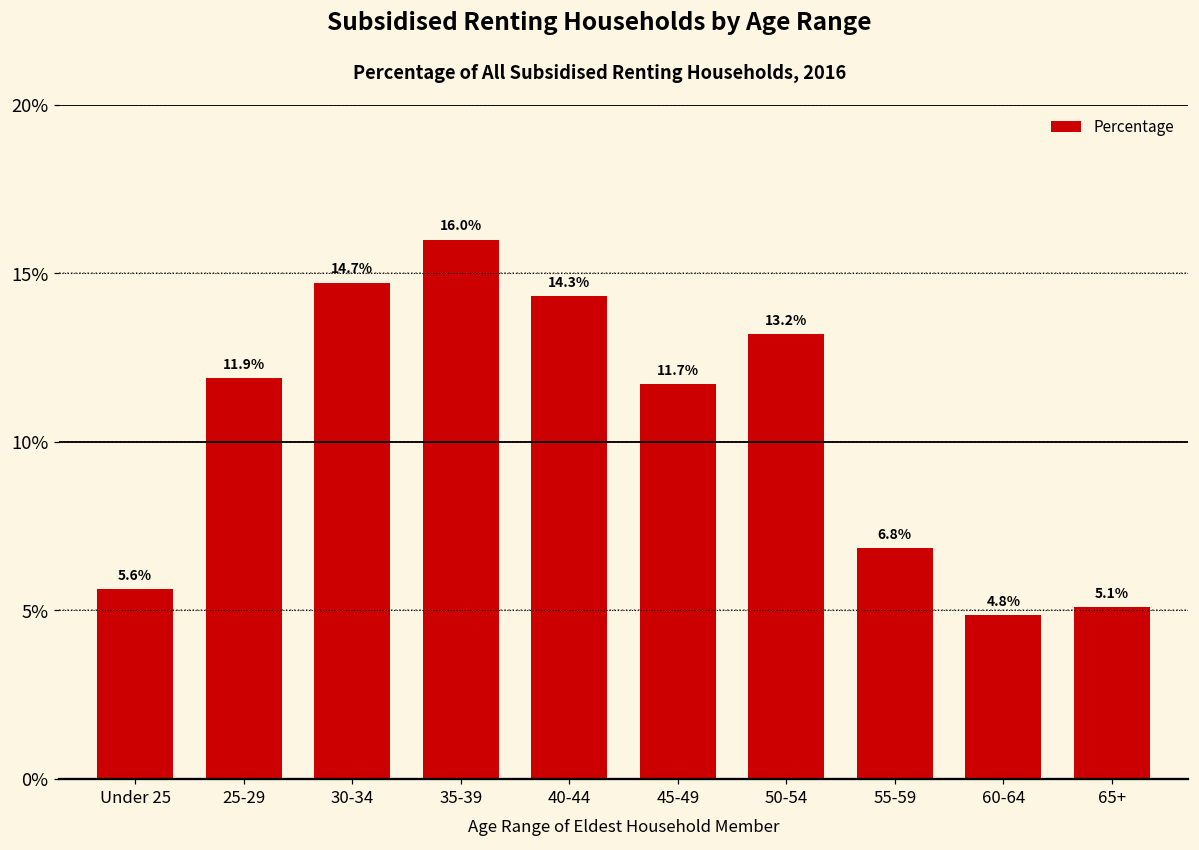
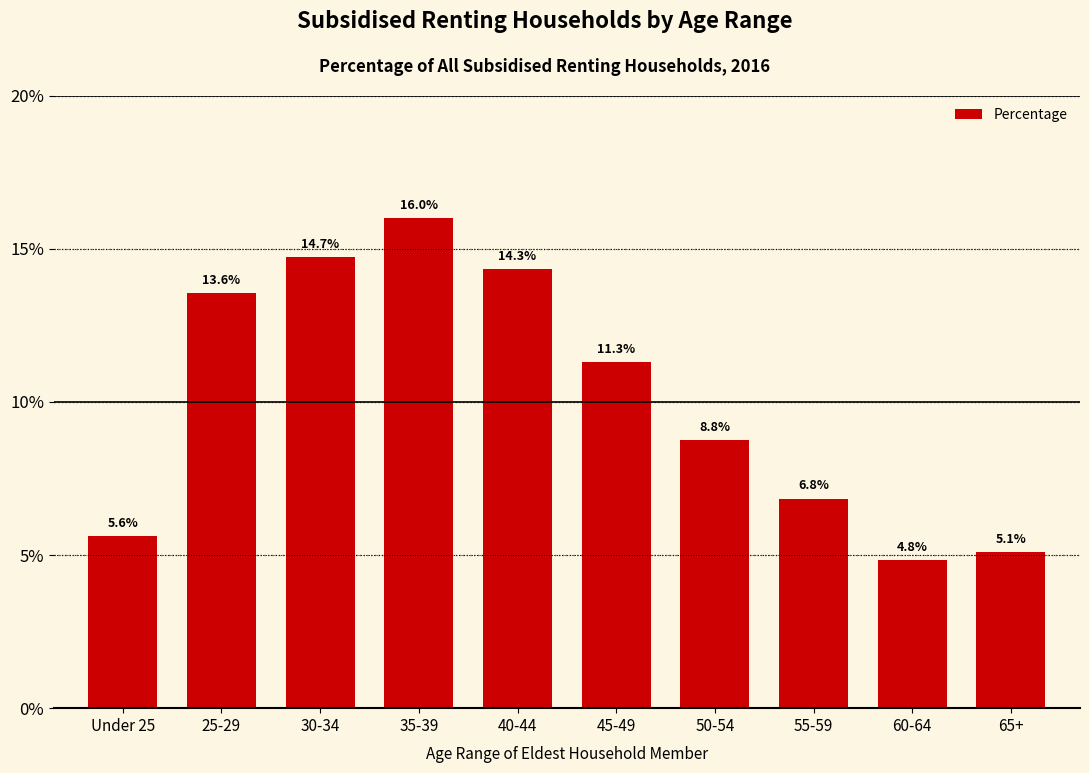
  {
    "Under 25": "5.6%",
-   "25-29": "11.9%",
+   "25-29": "13.6%",
    "30-34": "14.7%",
    "35-39": "16.0%",
    "40-44": "14.3%",
-   "45-49": "11.7%",
-   "50-54": "13.2%",
+   "45-49": "11.3%",
+   "50-54": "8.8%",
    "55-59": "6.8%",
    "60-64": "4.8%",
    "65+": "5.1%"
  }
